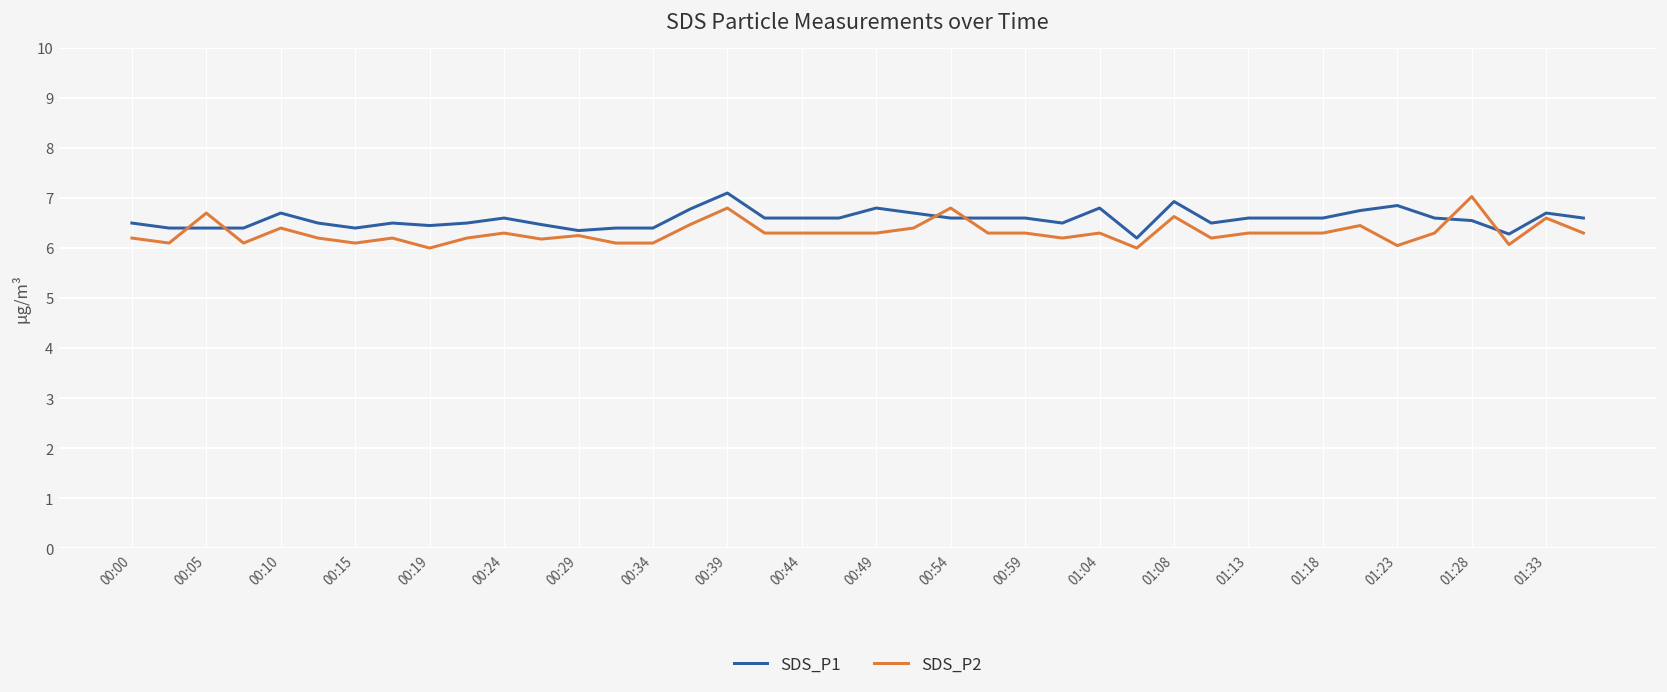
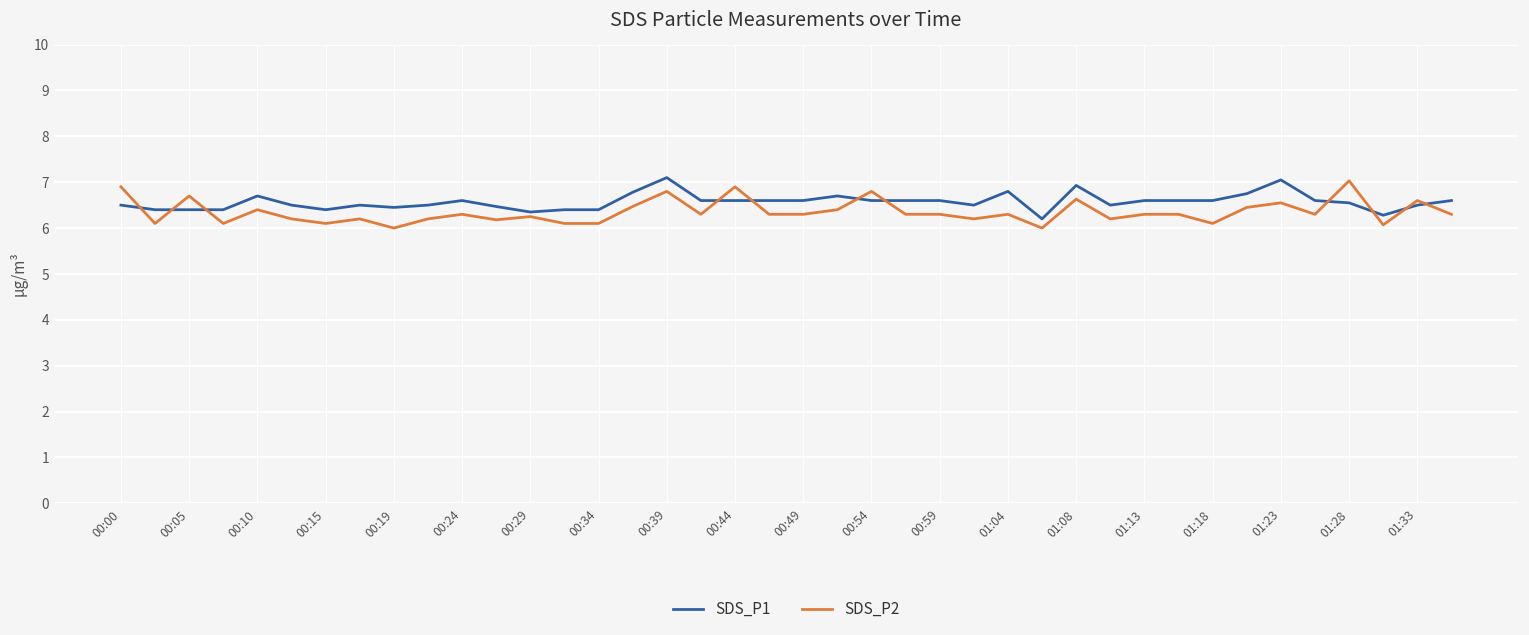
  {
    "SDS_P1": {
      "00:00": 6.5,
      "00:05": 6.4,
      "00:10": 6.7,
      "00:15": 6.4,
      "00:19": 6.5,
      "00:24": 6.6,
      "00:29": 6.4,
      "00:34": 6.4,
      "00:39": 7.1,
      "00:44": 6.6,
-     "00:49": 6.8,
+     "00:49": 6.6,
      "00:54": 6.6,
      "00:59": 6.6,
      "01:04": 6.8,
      "01:08": 6.9,
      "01:13": 6.6,
      "01:18": 6.6,
-     "01:23": 6.9,
+     "01:23": 7.1,
      "01:28": 6.6,
-     "01:33": 6.7
+     "01:33": 6.5
    },
    "SDS_P2": {
-     "00:00": 6.2,
+     "00:00": 6.9,
      "00:05": 6.7,
      "00:10": 6.4,
      "00:15": 6.1,
      "00:19": 6.0,
      "00:24": 6.3,
      "00:29": 6.3,
      "00:34": 6.1,
      "00:39": 6.8,
-     "00:44": 6.3,
+     "00:44": 6.9,
      "00:49": 6.3,
      "00:54": 6.8,
      "00:59": 6.3,
      "01:04": 6.3,
      "01:08": 6.6,
      "01:13": 6.3,
-     "01:18": 6.3,
-     "01:23": 6.1,
+     "01:18": 6.1,
+     "01:23": 6.6,
      "01:28": 7.0,
      "01:33": 6.6
    }
  }
